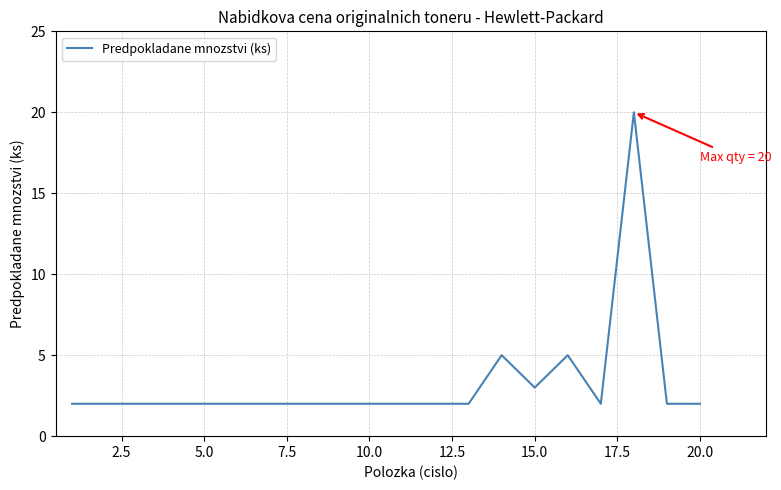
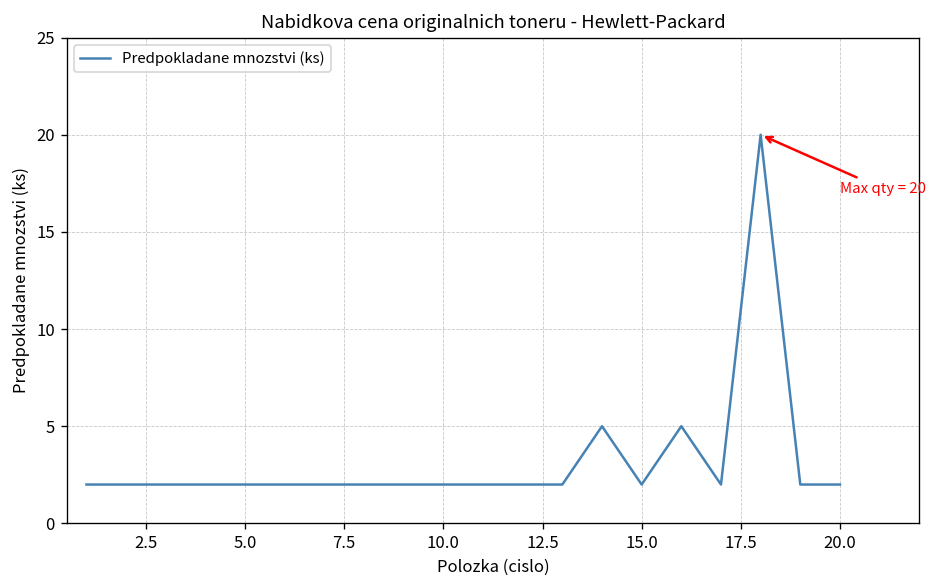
  {
    "5.0": 2,
    "10.0": 2,
-   "15.0": 3,
+   "15.0": 2,
    "20.0": 2
  }
